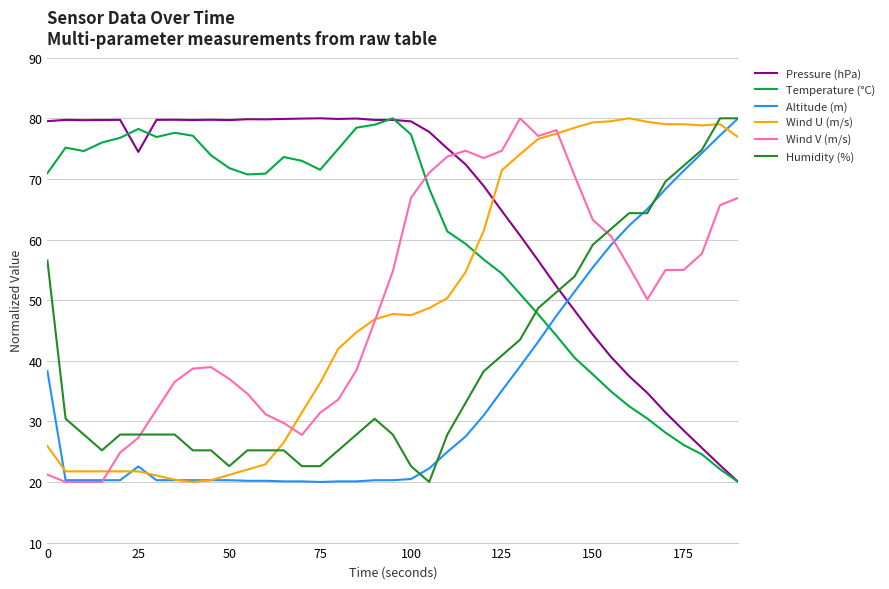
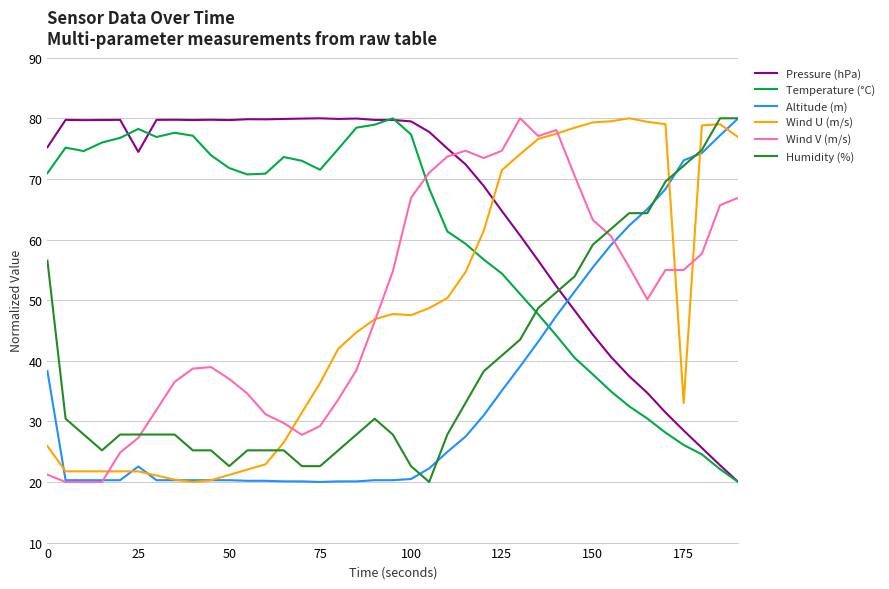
  {
    "Pressure (hPa)": {
-     "0": 80,
+     "0": 75,
      "25": 74,
      "50": 80,
      "75": 80,
      "100": 79,
      "125": 65,
      "150": 44,
      "175": 28
    },
    "Altitude (m)": {
      "0": 38,
      "25": 23,
      "50": 20,
      "75": 20,
      "100": 20,
      "125": 35,
      "150": 55,
-     "175": 71
+     "175": 73
    },
    "Wind U (m/s)": {
      "0": 26,
      "25": 22,
      "50": 21,
      "75": 36,
      "100": 48,
      "125": 71,
      "150": 79,
-     "175": 79
+     "175": 33
    },
    "Wind V (m/s)": {
      "0": 21,
      "25": 27,
      "50": 37,
-     "75": 31,
+     "75": 29,
      "100": 67,
      "125": 75,
      "150": 63,
      "175": 55
    }
  }
